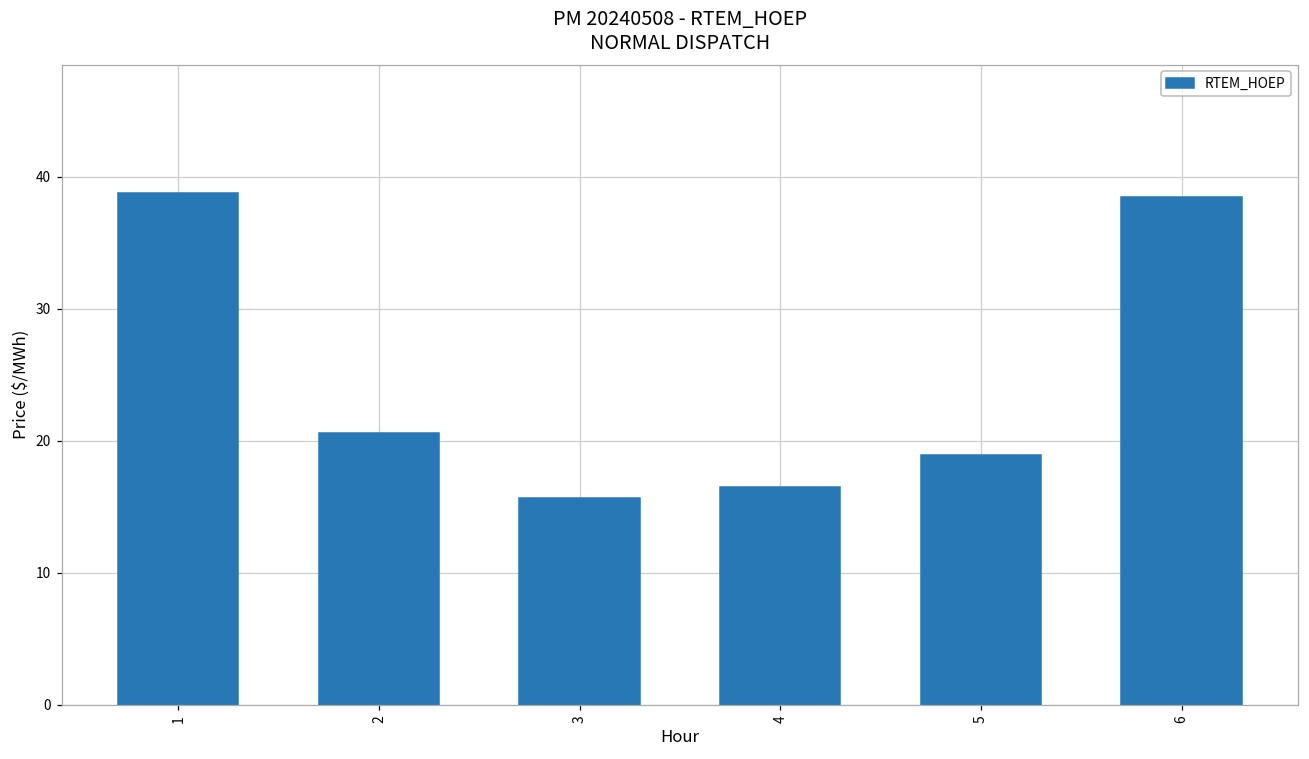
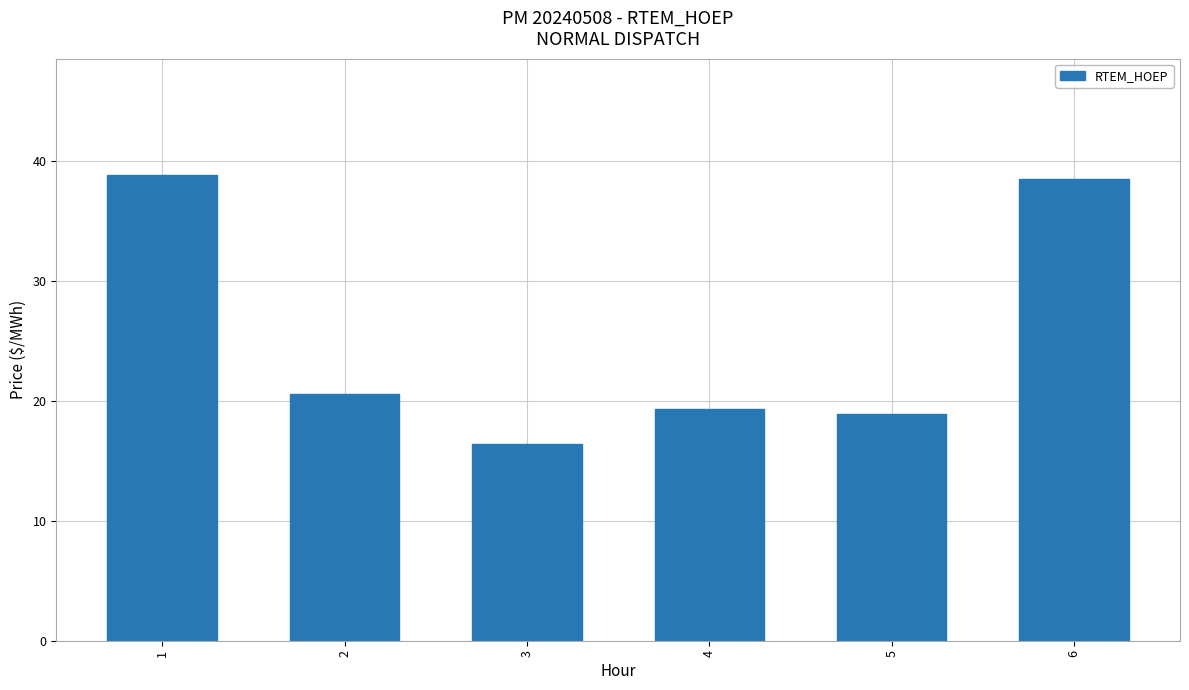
  {
    "1": 38.8,
    "2": 20.6,
-   "3": 15.7,
-   "4": 16.5,
+   "3": 16.4,
+   "4": 19.3,
    "5": 18.9,
    "6": 38.5
  }
